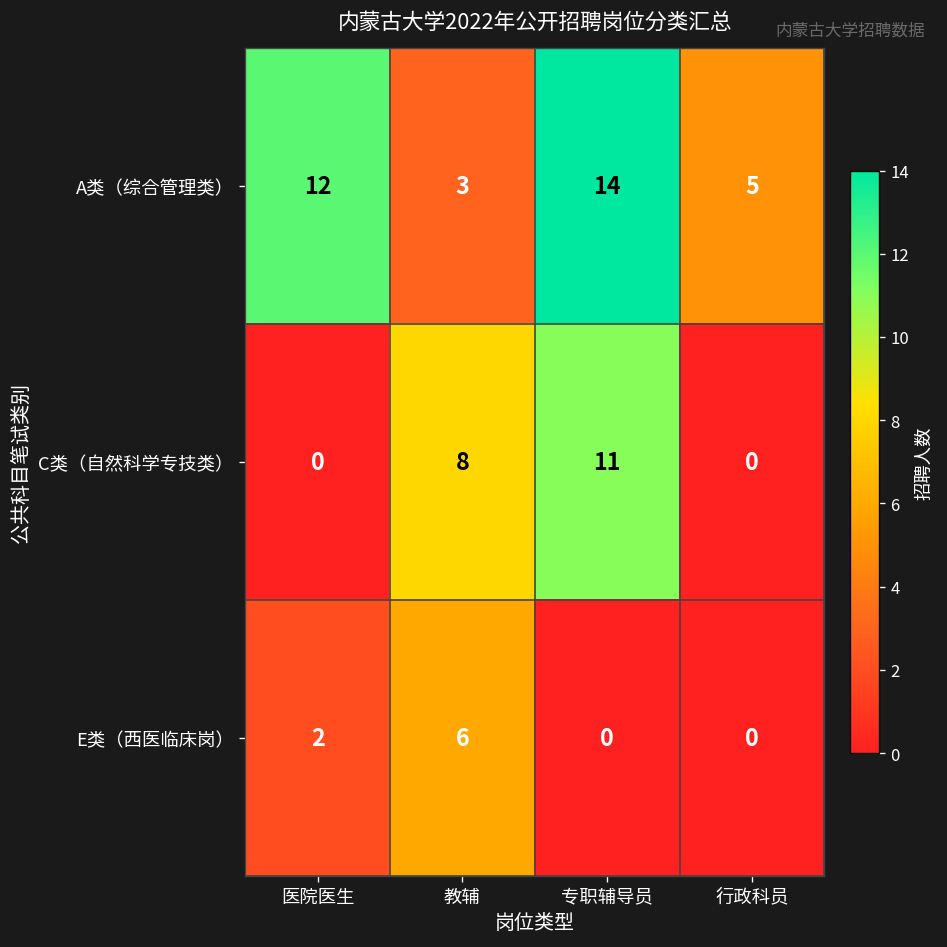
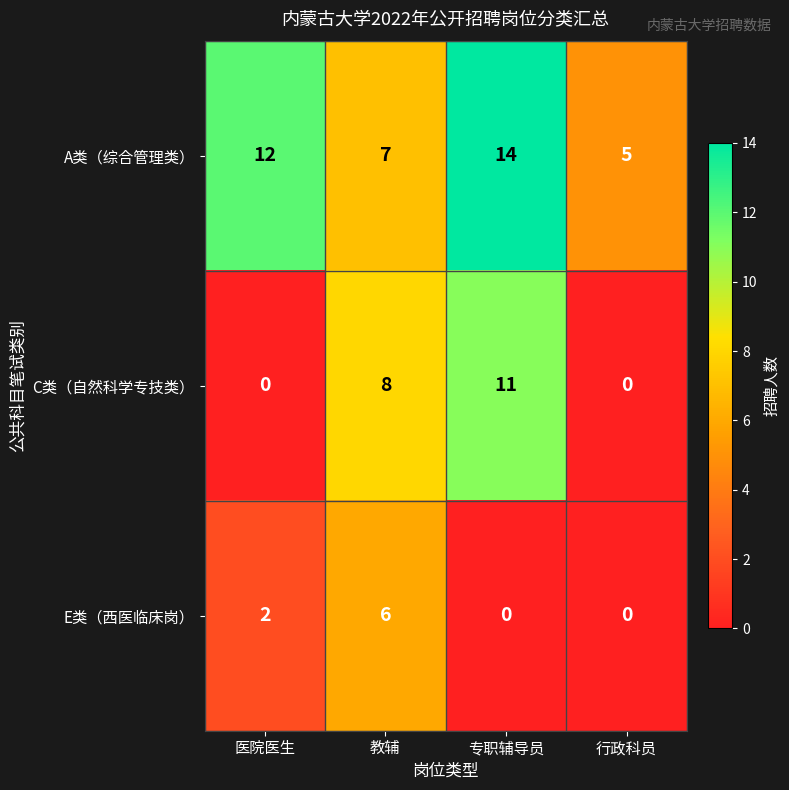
  {
    "A类（综合管理类）": {
      "医院医生": 12,
-     "教辅": 3,
+     "教辅": 7,
      "专职辅导员": 14,
      "行政科员": 5
    },
    "C类（自然科学专技类）": {
      "医院医生": 0,
      "教辅": 8,
      "专职辅导员": 11,
      "行政科员": 0
    },
    "E类（西医临床岗）": {
      "医院医生": 2,
      "教辅": 6,
      "专职辅导员": 0,
      "行政科员": 0
    }
  }
